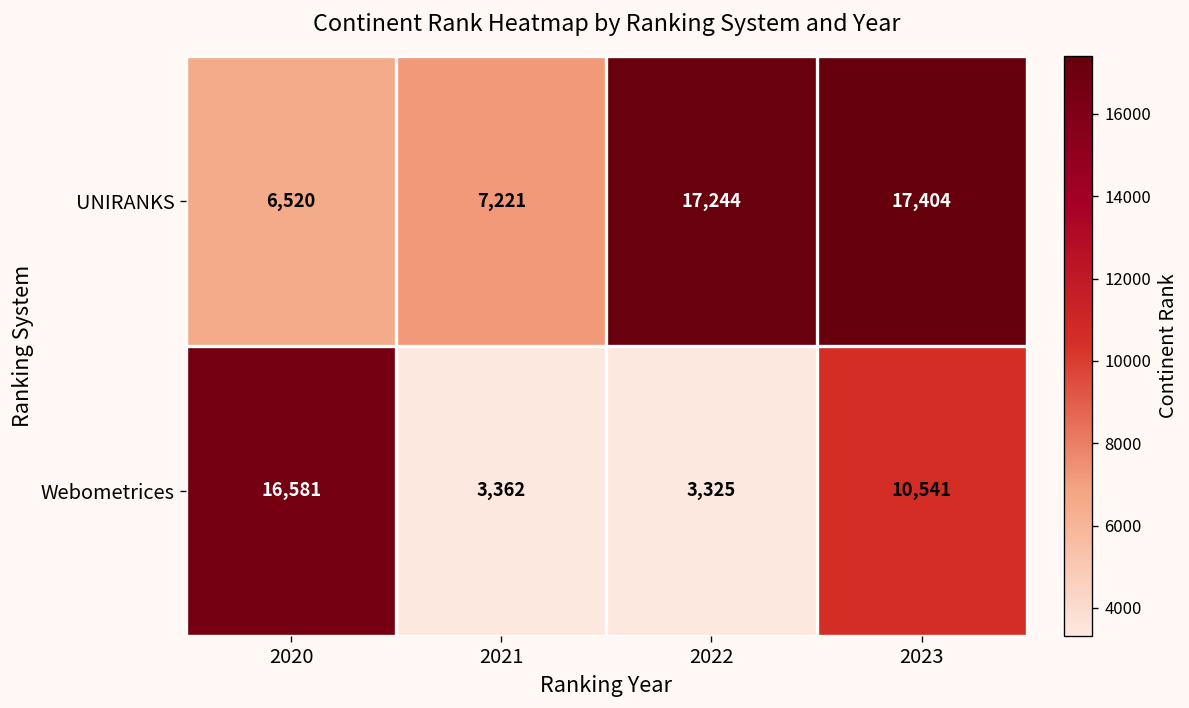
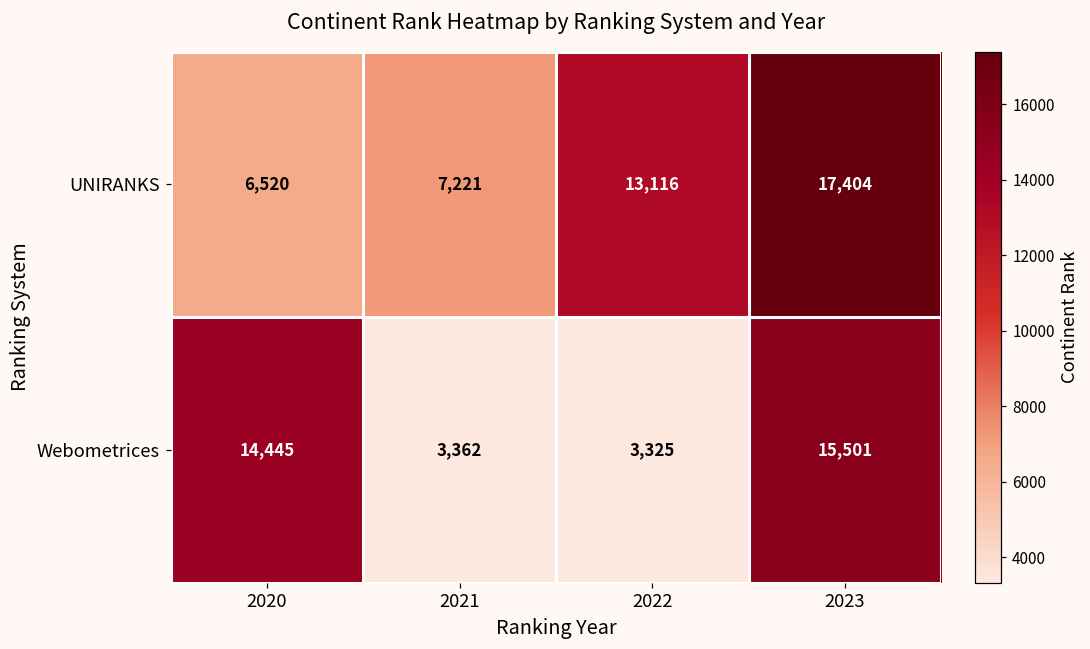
  {
    "UNIRANKS": {
      "2020": "6,520",
      "2021": "7,221",
-     "2022": "17,244",
+     "2022": "13,116",
      "2023": "17,404"
    },
    "Webometrices": {
-     "2020": "16,581",
+     "2020": "14,445",
      "2021": "3,362",
      "2022": "3,325",
-     "2023": "10,541"
+     "2023": "15,501"
    }
  }
